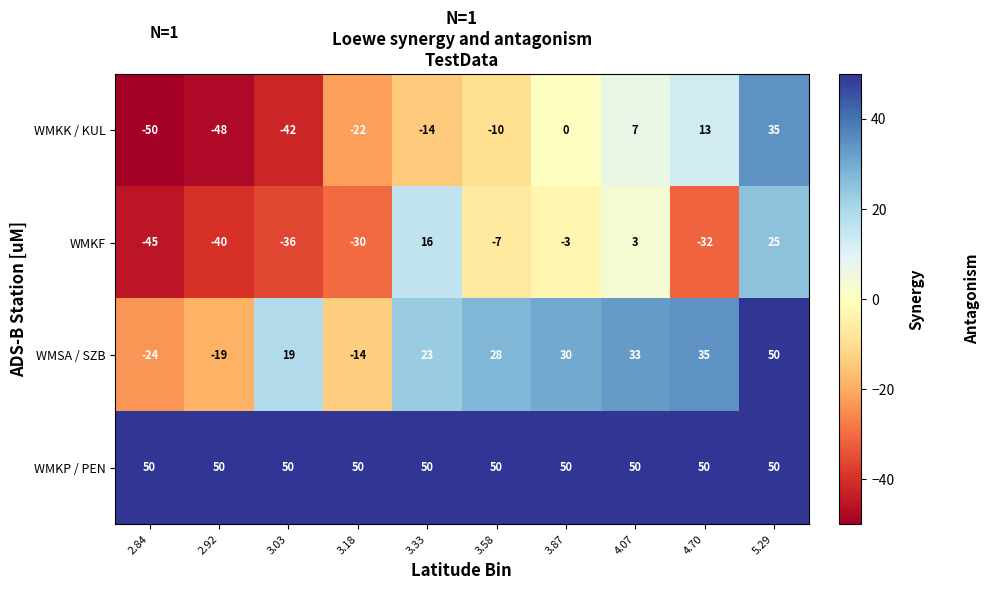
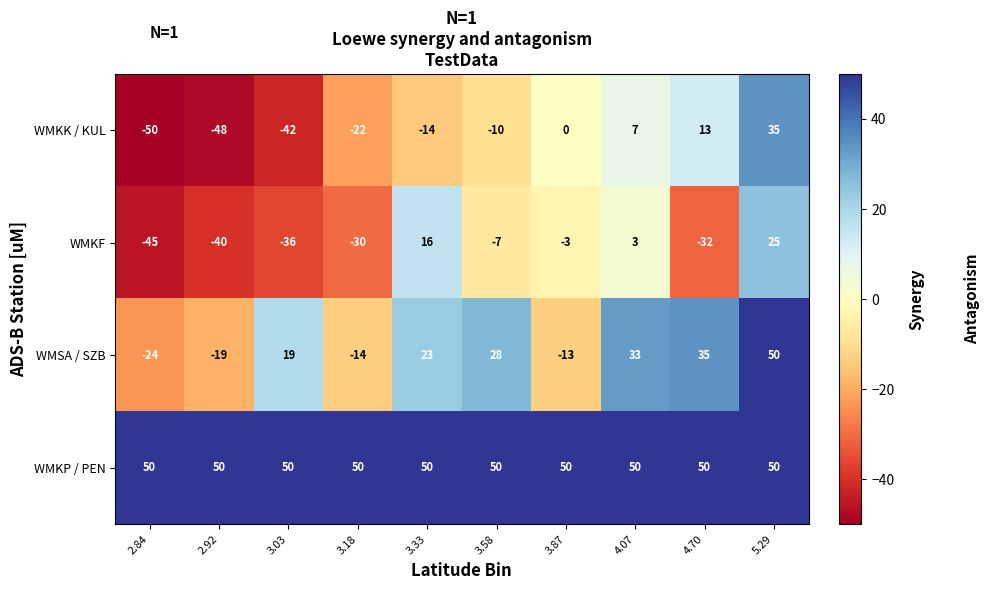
  {
    "WMKK / KUL": {
      "2.84": -50,
      "2.92": -48,
      "3.03": -42,
      "3.18": -22,
      "3.33": -14,
      "3.58": -10,
      "3.87": 0,
      "4.07": 7,
      "4.70": 13,
      "5.29": 35
    },
    "WMKF": {
      "2.84": -45,
      "2.92": -40,
      "3.03": -36,
      "3.18": -30,
      "3.33": 16,
      "3.58": -7,
      "3.87": -3,
      "4.07": 3,
      "4.70": -32,
      "5.29": 25
    },
    "WMSA / SZB": {
      "2.84": -24,
      "2.92": -19,
      "3.03": 19,
      "3.18": -14,
      "3.33": 23,
      "3.58": 28,
-     "3.87": 30,
+     "3.87": -13,
      "4.07": 33,
      "4.70": 35,
      "5.29": 50
    },
    "WMKP / PEN": {
      "2.84": 50,
      "2.92": 50,
      "3.03": 50,
      "3.18": 50,
      "3.33": 50,
      "3.58": 50,
      "3.87": 50,
      "4.07": 50,
      "4.70": 50,
      "5.29": 50
    }
  }
